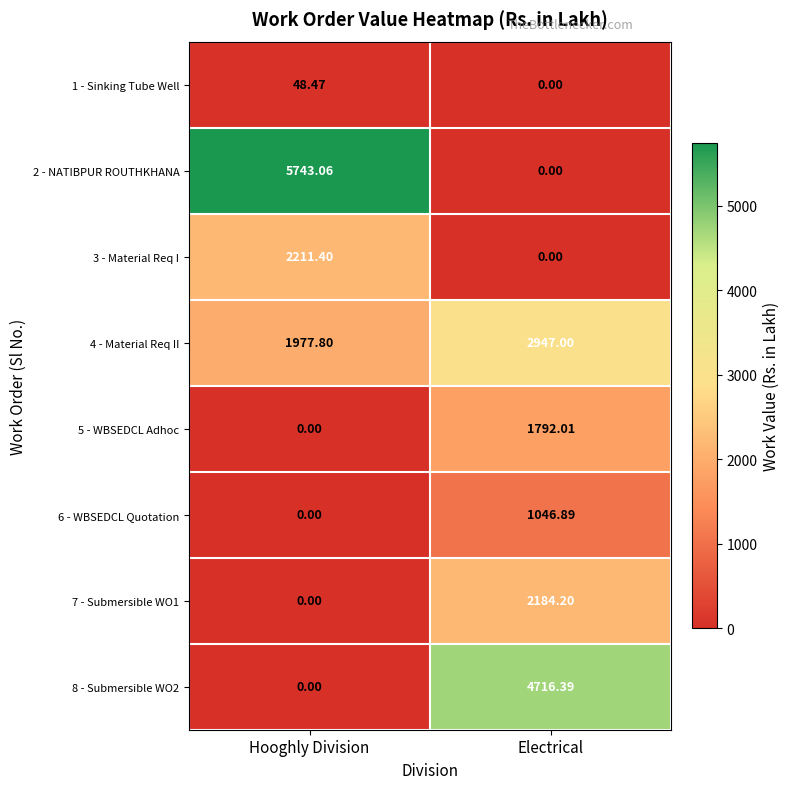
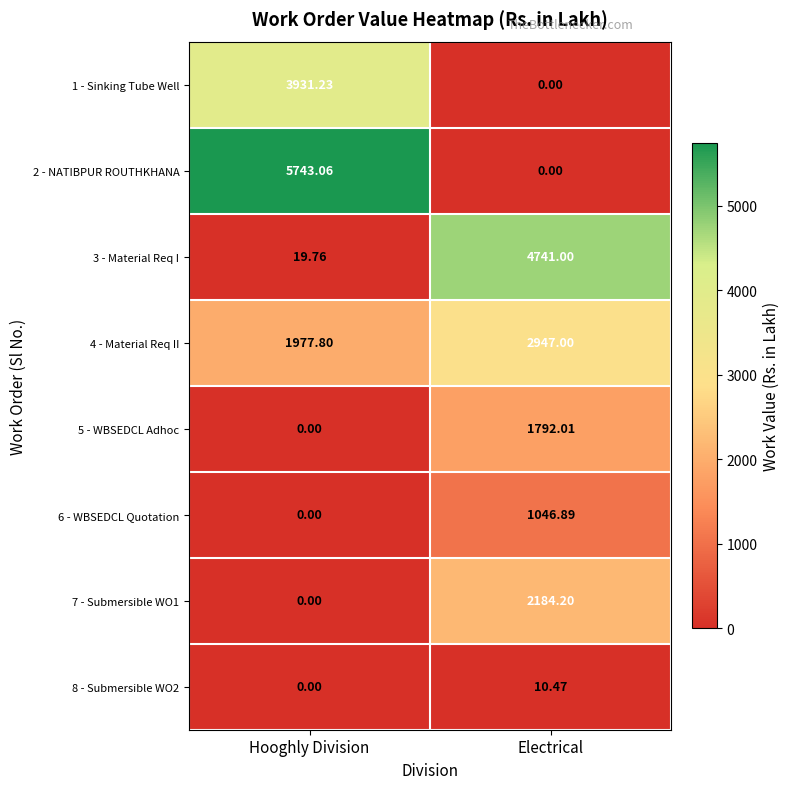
  {
    "1 - Sinking Tube Well": {
-     "Hooghly Division": 48.47,
+     "Hooghly Division": 3931.23,
      "Electrical": 0.00
    },
    "2 - NATIBPUR ROUTHKHANA": {
      "Hooghly Division": 5743.06,
      "Electrical": 0.00
    },
    "3 - Material Req I": {
-     "Hooghly Division": 2211.40,
-     "Electrical": 0.00
+     "Hooghly Division": 19.76,
+     "Electrical": 4741.00
    },
    "4 - Material Req II": {
      "Hooghly Division": 1977.80,
      "Electrical": 2947.00
    },
    "5 - WBSEDCL Adhoc": {
      "Hooghly Division": 0.00,
      "Electrical": 1792.01
    },
    "6 - WBSEDCL Quotation": {
      "Hooghly Division": 0.00,
      "Electrical": 1046.89
    },
    "7 - Submersible WO1": {
      "Hooghly Division": 0.00,
      "Electrical": 2184.20
    },
    "8 - Submersible WO2": {
      "Hooghly Division": 0.00,
-     "Electrical": 4716.39
+     "Electrical": 10.47
    }
  }
